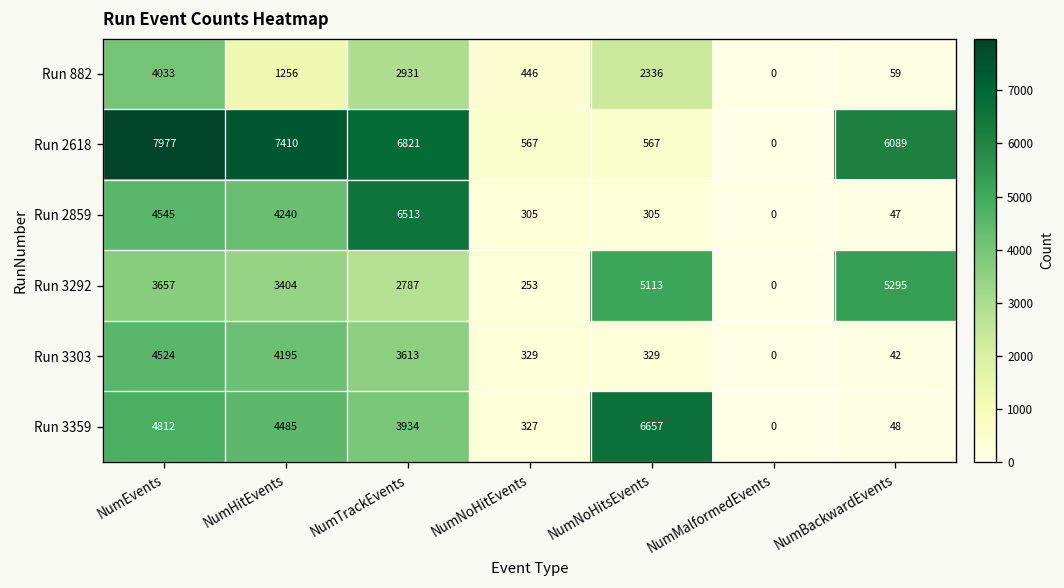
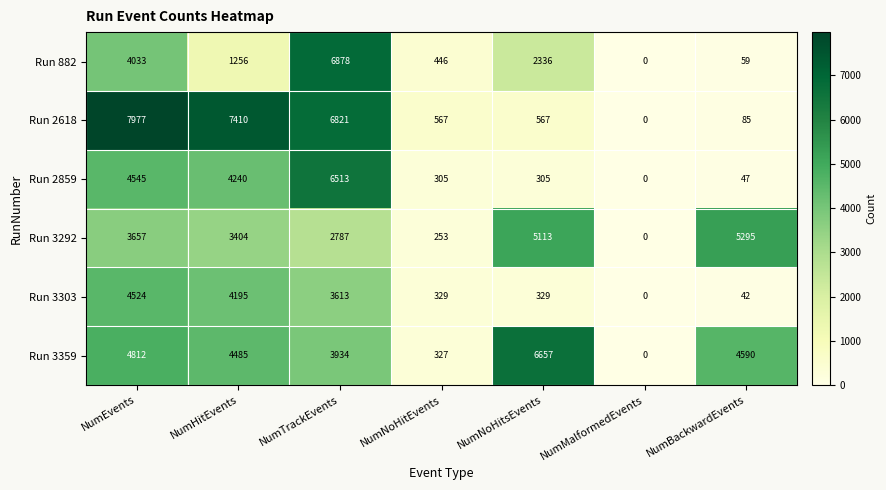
  {
    "Run 882": {
      "NumEvents": 4033,
      "NumHitEvents": 1256,
-     "NumTrackEvents": 2931,
+     "NumTrackEvents": 6878,
      "NumNoHitEvents": 446,
      "NumNoHitsEvents": 2336,
      "NumMalformedEvents": 0,
      "NumBackwardEvents": 59
    },
    "Run 2618": {
      "NumEvents": 7977,
      "NumHitEvents": 7410,
      "NumTrackEvents": 6821,
      "NumNoHitEvents": 567,
      "NumNoHitsEvents": 567,
      "NumMalformedEvents": 0,
-     "NumBackwardEvents": 6089
+     "NumBackwardEvents": 85
    },
    "Run 2859": {
      "NumEvents": 4545,
      "NumHitEvents": 4240,
      "NumTrackEvents": 6513,
      "NumNoHitEvents": 305,
      "NumNoHitsEvents": 305,
      "NumMalformedEvents": 0,
      "NumBackwardEvents": 47
    },
    "Run 3292": {
      "NumEvents": 3657,
      "NumHitEvents": 3404,
      "NumTrackEvents": 2787,
      "NumNoHitEvents": 253,
      "NumNoHitsEvents": 5113,
      "NumMalformedEvents": 0,
      "NumBackwardEvents": 5295
    },
    "Run 3303": {
      "NumEvents": 4524,
      "NumHitEvents": 4195,
      "NumTrackEvents": 3613,
      "NumNoHitEvents": 329,
      "NumNoHitsEvents": 329,
      "NumMalformedEvents": 0,
      "NumBackwardEvents": 42
    },
    "Run 3359": {
      "NumEvents": 4812,
      "NumHitEvents": 4485,
      "NumTrackEvents": 3934,
      "NumNoHitEvents": 327,
      "NumNoHitsEvents": 6657,
      "NumMalformedEvents": 0,
-     "NumBackwardEvents": 48
+     "NumBackwardEvents": 4590
    }
  }
